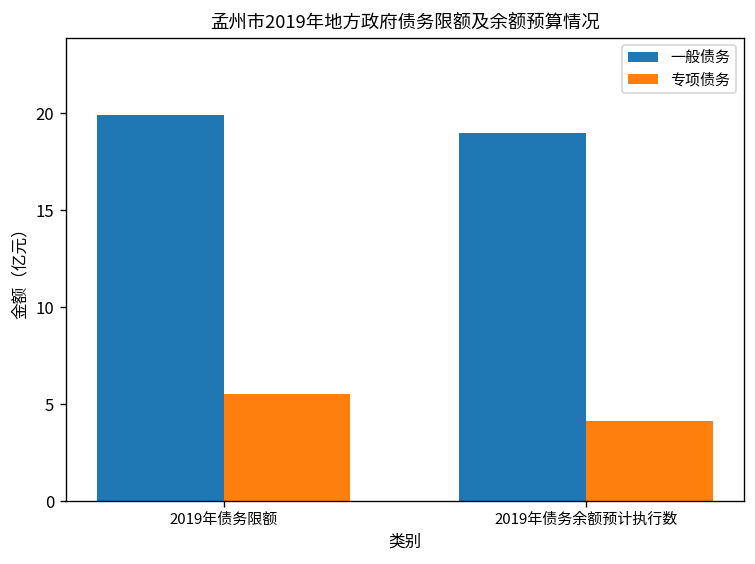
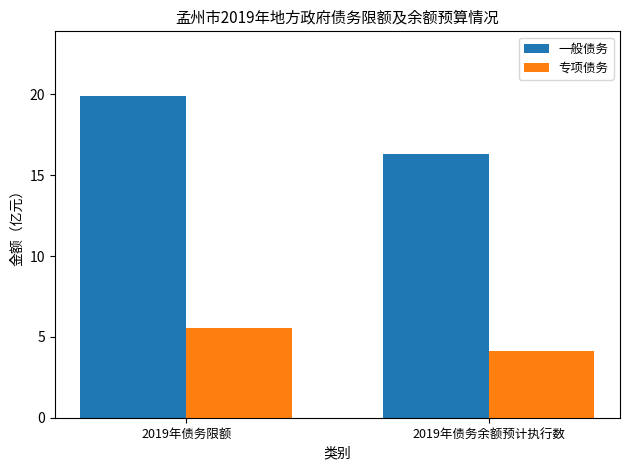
  {
    "一般债务": {
      "2019年债务限额": 19.9,
-     "2019年债务余额预计执行数": 19.0
+     "2019年债务余额预计执行数": 16.3
    },
    "专项债务": {
      "2019年债务限额": 5.5,
      "2019年债务余额预计执行数": 4.1
    }
  }
